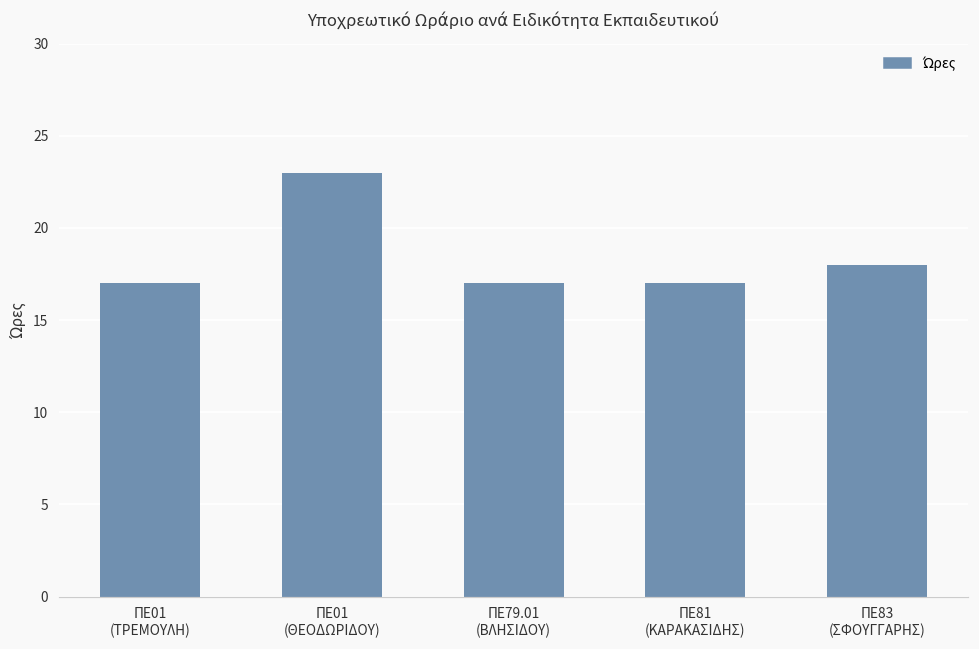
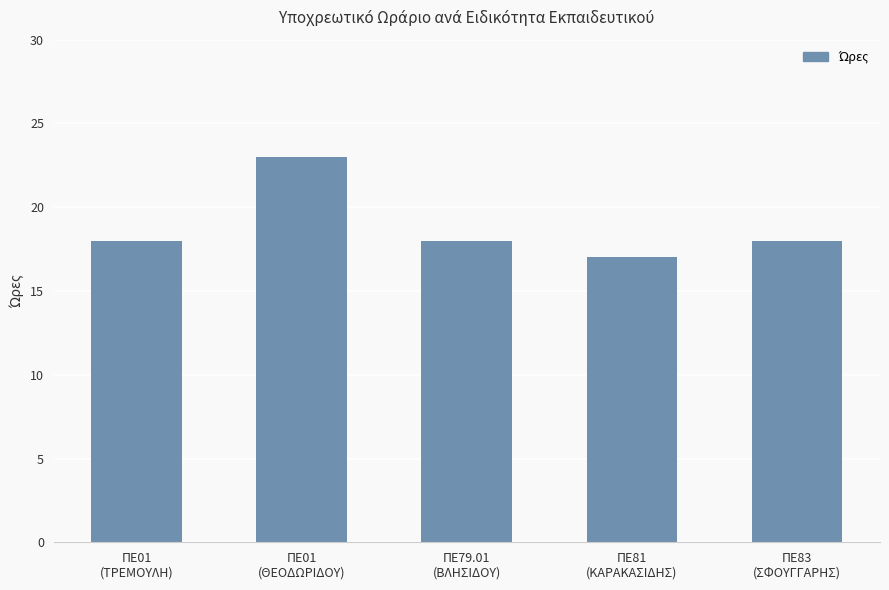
  {
-   "ΠΕ01 (ΤΡΕΜΟΥΛΗ)": 17,
+   "ΠΕ01 (ΤΡΕΜΟΥΛΗ)": 18,
    "ΠΕ01 (ΘΕΟΔΩΡΙΔΟΥ)": 23,
-   "ΠΕ79.01 (ΒΛΗΣΙΔΟΥ)": 17,
+   "ΠΕ79.01 (ΒΛΗΣΙΔΟΥ)": 18,
    "ΠΕ81 (ΚΑΡΑΚΑΣΙΔΗΣ)": 17,
    "ΠΕ83 (ΣΦΟΥΓΓΑΡΗΣ)": 18
  }
